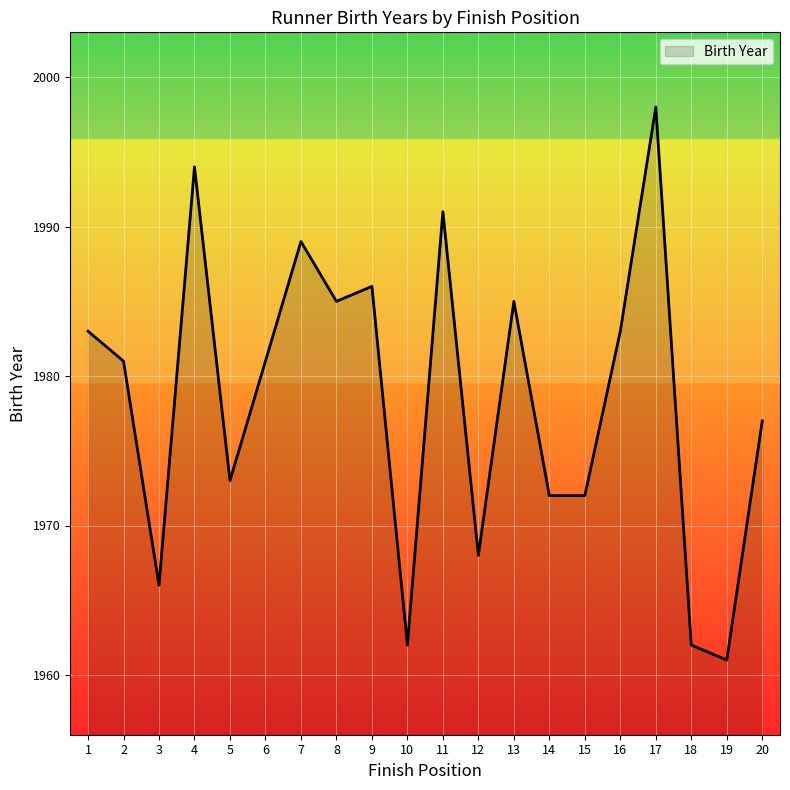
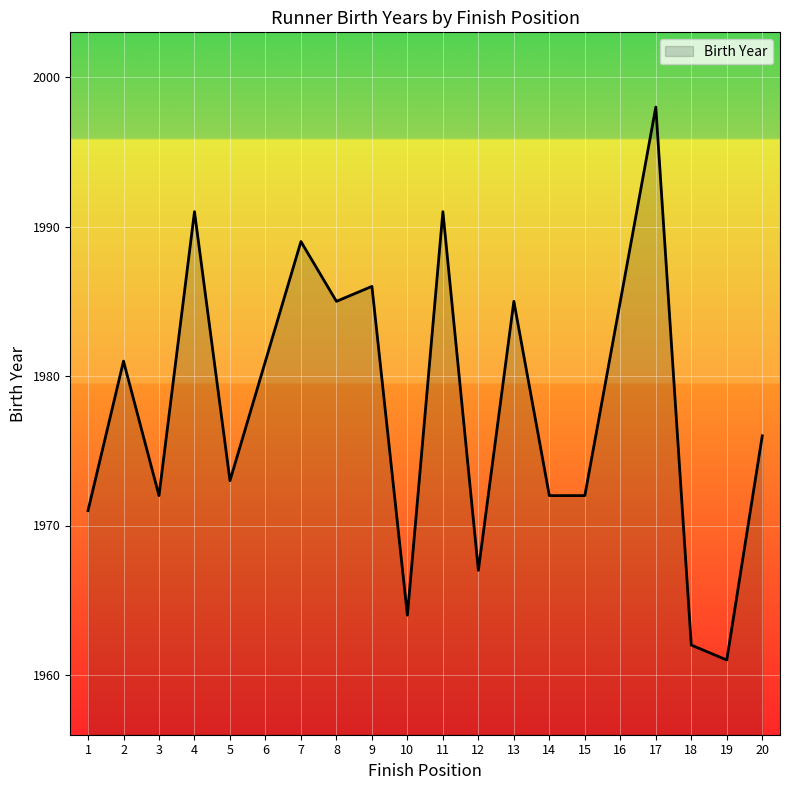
  {
-   "1": 1983,
+   "1": 1971,
    "2": 1981,
-   "3": 1966,
-   "4": 1994,
+   "3": 1972,
+   "4": 1991,
    "5": 1973,
    "6": 1981,
    "7": 1989,
    "8": 1985,
    "9": 1986,
-   "10": 1962,
+   "10": 1964,
    "11": 1991,
-   "12": 1968,
+   "12": 1967,
    "13": 1985,
    "14": 1972,
    "15": 1972,
-   "16": 1983,
+   "16": 1985,
    "17": 1998,
    "18": 1962,
    "19": 1961,
-   "20": 1977
+   "20": 1976
  }
